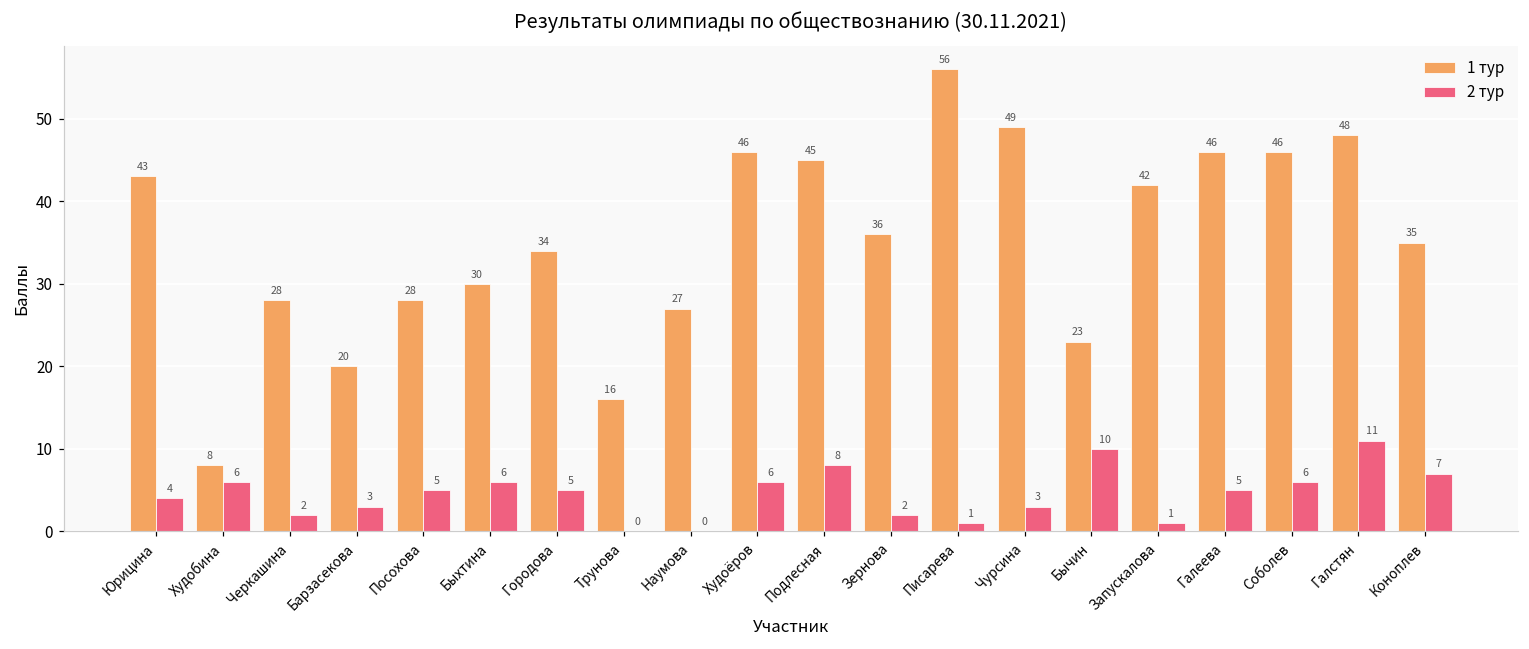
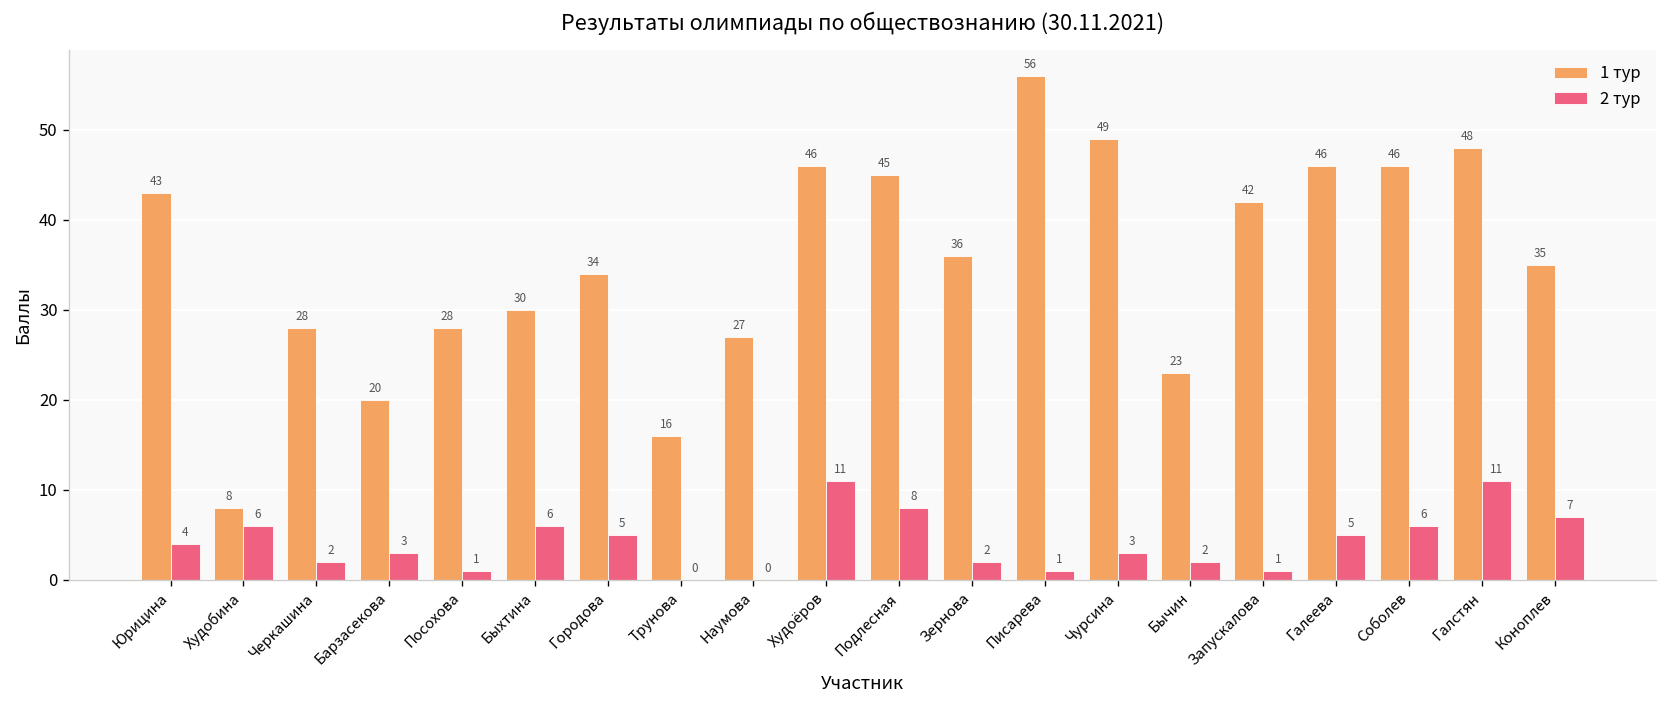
  {
    "1 тур": {
      "Юрицина": 43,
      "Худобина": 8,
      "Черкашина": 28,
      "Барзасекова": 20,
      "Посохова": 28,
      "Быхтина": 30,
      "Городова": 34,
      "Трунова": 16,
      "Наумова": 27,
      "Худоёров": 46,
      "Подлесная": 45,
      "Зернова": 36,
      "Писарева": 56,
      "Чурсина": 49,
      "Бычин": 23,
      "Запускалова": 42,
      "Галеева": 46,
      "Соболев": 46,
      "Галстян": 48,
      "Коноплев": 35
    },
    "2 тур": {
      "Юрицина": 4,
      "Худобина": 6,
      "Черкашина": 2,
      "Барзасекова": 3,
-     "Посохова": 5,
+     "Посохова": 1,
      "Быхтина": 6,
      "Городова": 5,
      "Трунова": 0,
      "Наумова": 0,
-     "Худоёров": 6,
+     "Худоёров": 11,
      "Подлесная": 8,
      "Зернова": 2,
      "Писарева": 1,
      "Чурсина": 3,
-     "Бычин": 10,
+     "Бычин": 2,
      "Запускалова": 1,
      "Галеева": 5,
      "Соболев": 6,
      "Галстян": 11,
      "Коноплев": 7
    }
  }
